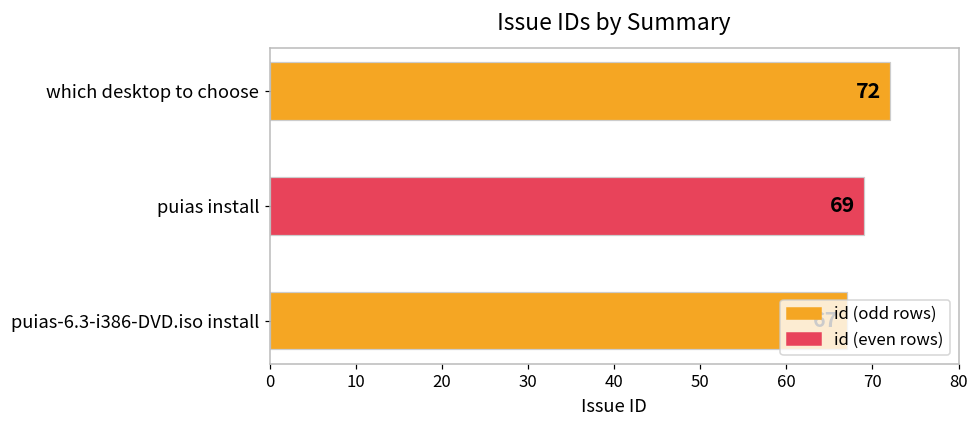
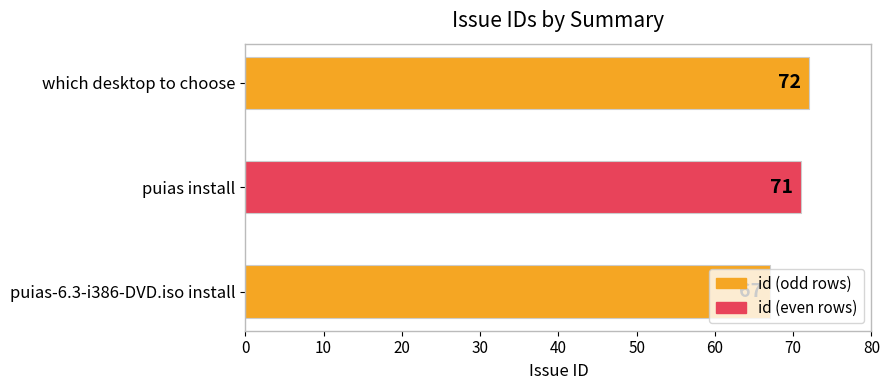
  {
    "which desktop to choose": 72,
-   "puias install": 69
+   "puias install": 71
  }
